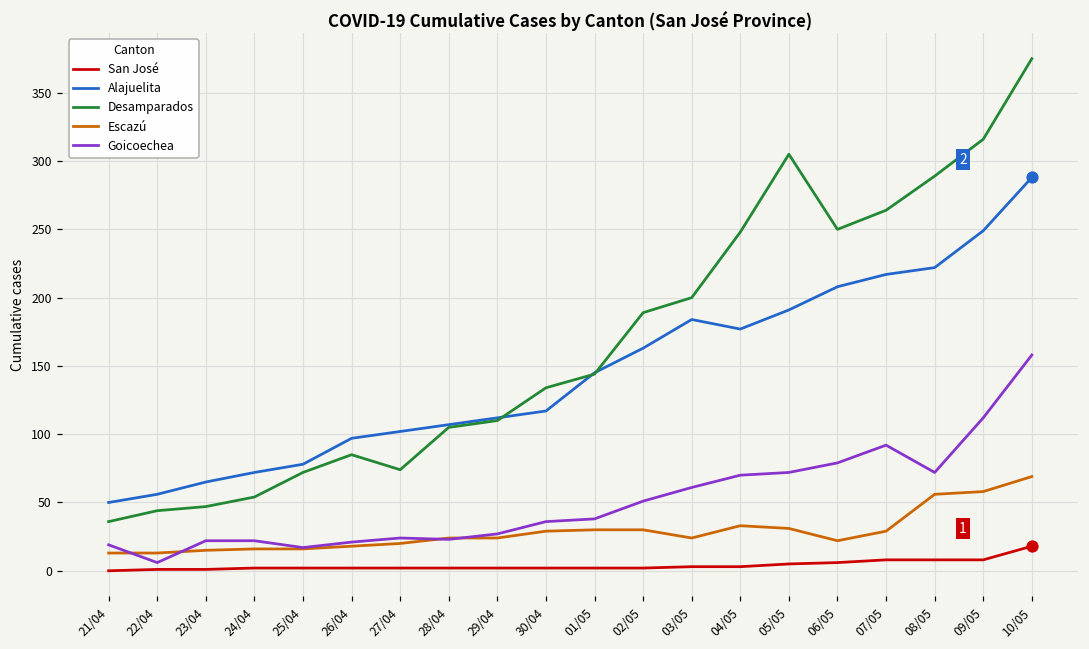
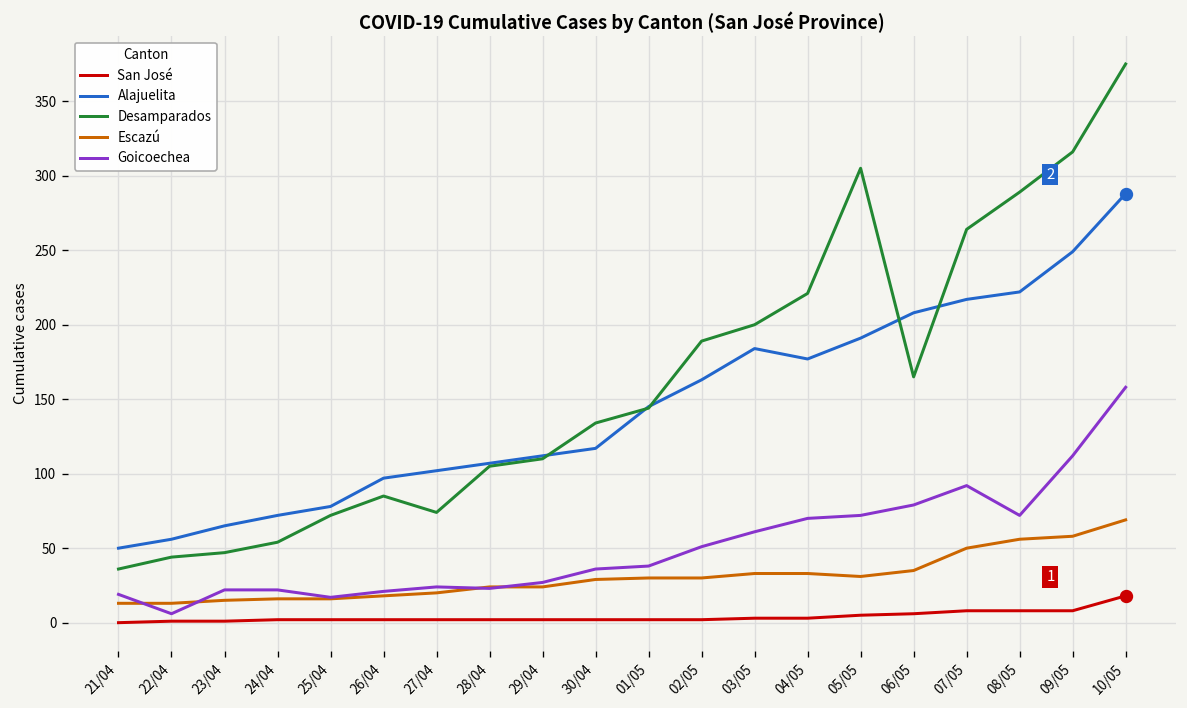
  {
    "Desamparados": {
      "21/04": 36,
      "22/04": 44,
      "23/04": 47,
      "24/04": 54,
      "25/04": 72,
      "26/04": 85,
      "27/04": 74,
      "30/04": 134,
      "02/05": 189,
      "03/05": 200,
-     "04/05": 248,
+     "04/05": 221,
      "05/05": 305,
-     "06/05": 250,
+     "06/05": 165,
      "07/05": 264,
      "08/05": 289,
      "10/05": 375
    },
    "Escazú": {
      "21/04": 13,
      "22/04": 13,
      "23/04": 15,
      "24/04": 16,
      "26/04": 18,
      "27/04": 20,
      "29/04": 24,
      "30/04": 29,
      "01/05": 30,
      "02/05": 30,
-     "03/05": 24,
+     "03/05": 33,
      "04/05": 33,
      "05/05": 31,
-     "06/05": 22,
-     "07/05": 29,
+     "06/05": 35,
+     "07/05": 50,
      "08/05": 56,
      "09/05": 58,
      "10/05": 69
    },
    "Goicoechea": {
      "21/04": 19,
      "22/04": 6,
      "23/04": 22,
      "24/04": 22,
      "26/04": 21,
      "27/04": 24,
      "29/04": 27,
      "30/04": 36,
      "01/05": 38,
      "02/05": 51,
      "03/05": 61,
      "04/05": 70,
      "05/05": 72,
      "06/05": 79,
      "07/05": 92,
      "08/05": 72,
      "09/05": 112,
      "10/05": 158
    }
  }
